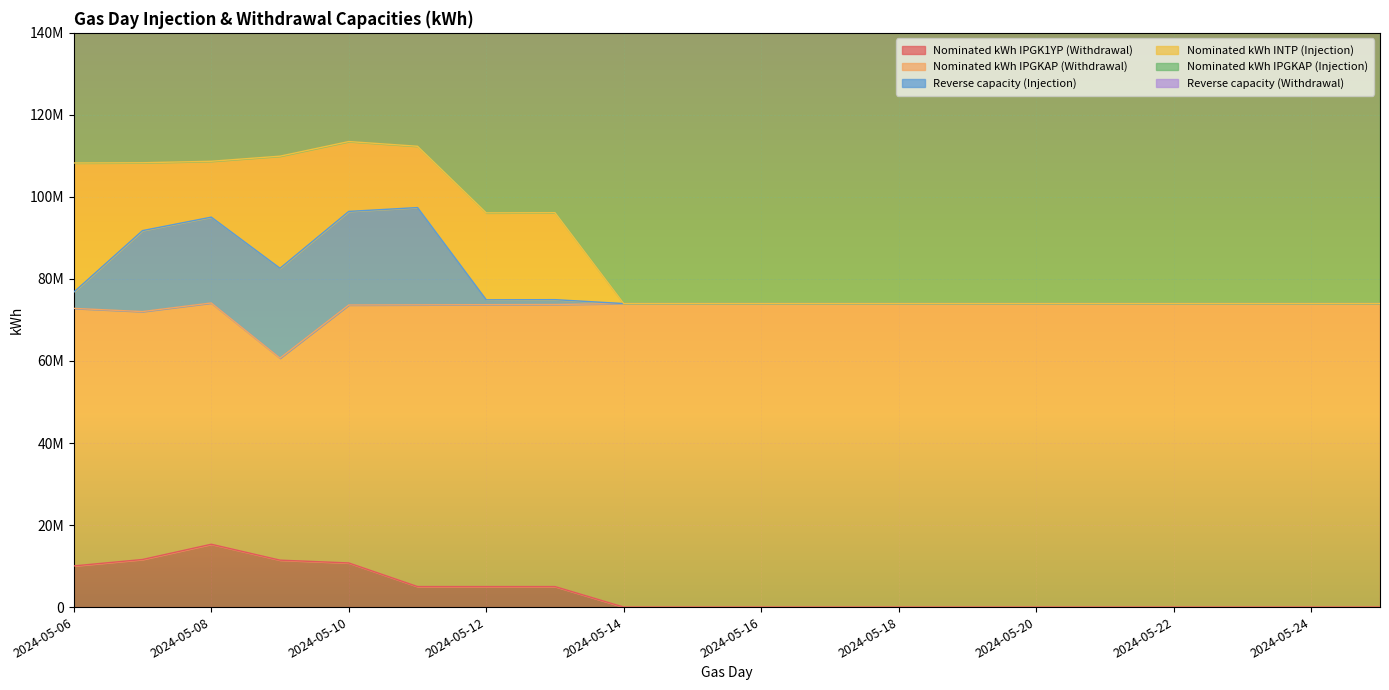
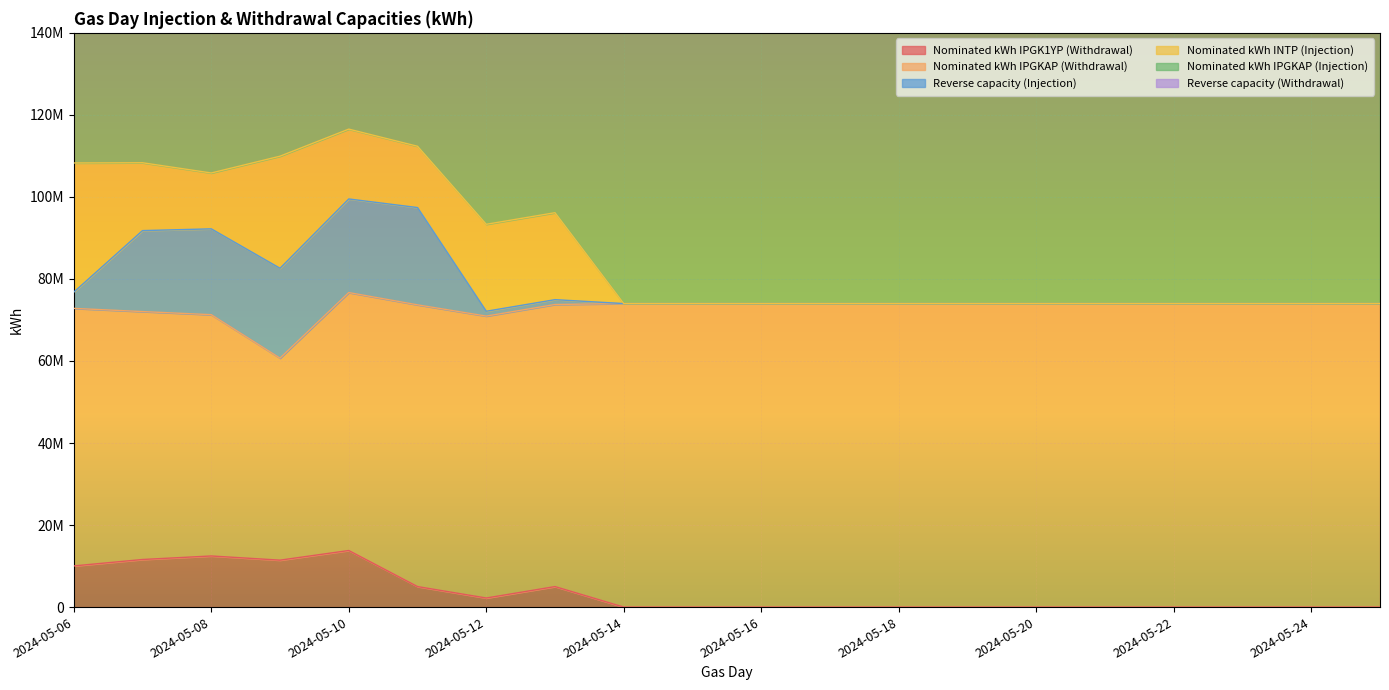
  {
    "Nominated kWh IPGK1YP (Withdrawal)": {
      "2024-05-06": 10000000,
-     "2024-05-08": 15000000,
-     "2024-05-10": 11000000,
-     "2024-05-12": 5000000,
+     "2024-05-08": 12000000,
+     "2024-05-10": 14000000,
+     "2024-05-12": 2000000,
      "2024-05-14": 0,
      "2024-05-16": 0,
      "2024-05-18": 0,
      "2024-05-20": 0,
      "2024-05-22": 0,
      "2024-05-24": 0
    },
    "Reverse capacity (Injection)": {
      "2024-05-06": 4000000,
      "2024-05-08": 21000000,
      "2024-05-10": 23000000,
      "2024-05-12": 1000000
    }
  }
